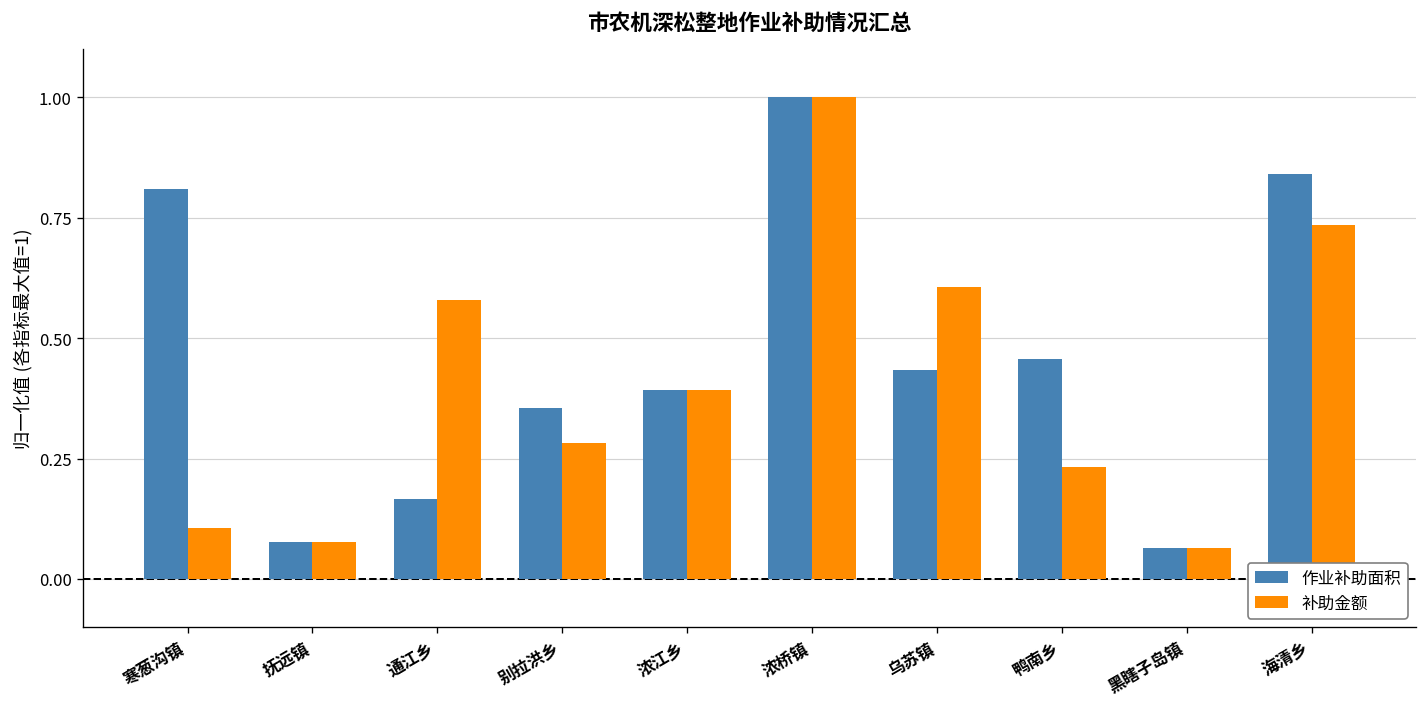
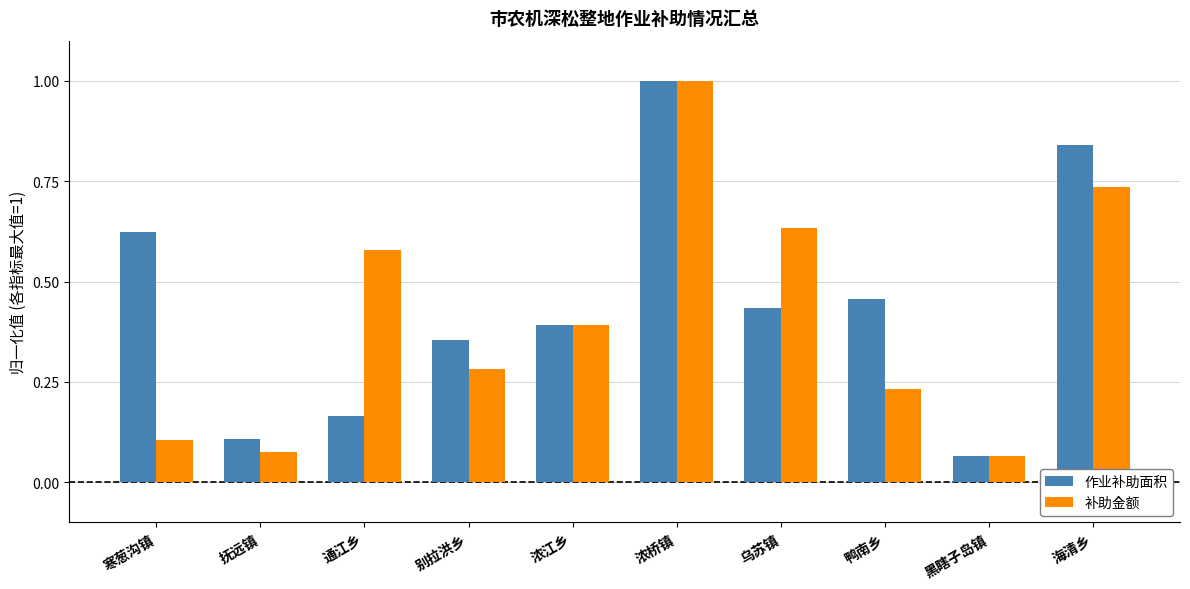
  {
    "作业补助面积": {
-     "寒葱沟镇": 0.81,
-     "抚远镇": 0.08,
+     "寒葱沟镇": 0.62,
+     "抚远镇": 0.11,
      "通江乡": 0.17,
      "别拉洪乡": 0.35,
      "浓江乡": 0.39,
      "浓桥镇": 1.00,
      "乌苏镇": 0.43,
      "鸭南乡": 0.46,
      "黑瞎子岛镇": 0.07,
      "海清乡": 0.84
    },
    "补助金额": {
      "寒葱沟镇": 0.10,
      "抚远镇": 0.08,
      "通江乡": 0.58,
      "别拉洪乡": 0.28,
      "浓江乡": 0.39,
      "浓桥镇": 1.00,
-     "乌苏镇": 0.61,
+     "乌苏镇": 0.63,
      "鸭南乡": 0.23,
      "黑瞎子岛镇": 0.07,
      "海清乡": 0.74
    }
  }
